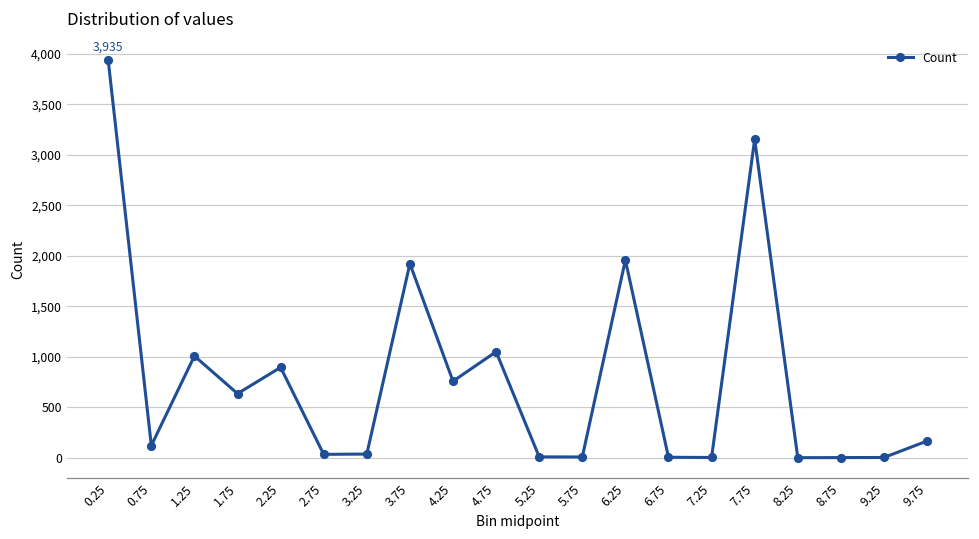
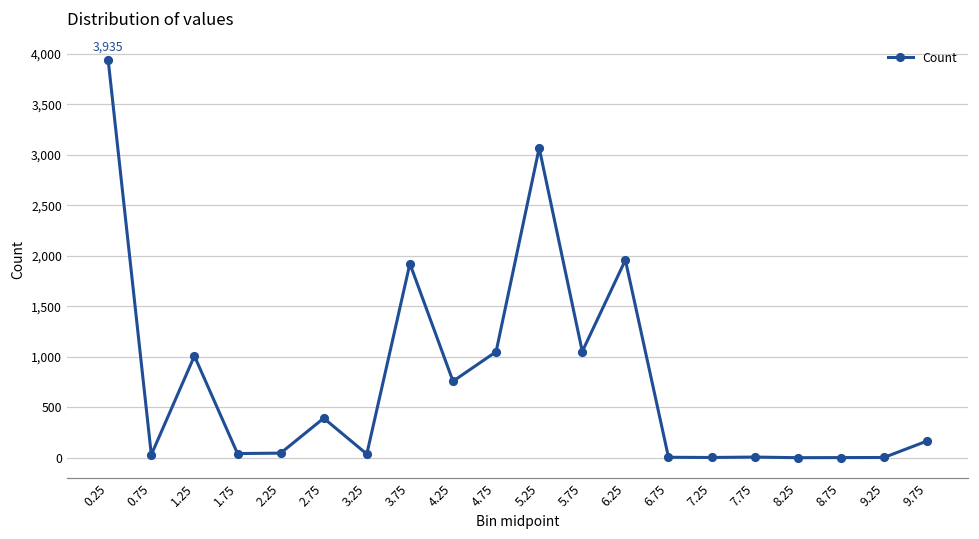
  {
-   "0.75": "100",
+   "0.75": "0",
    "1.25": "1,000",
-   "1.75": "600",
-   "2.25": "900",
-   "2.75": "0",
+   "1.75": "0",
+   "2.25": "0",
+   "2.75": "400",
    "3.25": "0",
    "3.75": "1,900",
    "4.25": "800",
    "4.75": "1,100",
-   "5.25": "0",
-   "5.75": "0",
+   "5.25": "3,100",
+   "5.75": "1,100",
    "6.25": "2,000",
    "6.75": "0",
    "7.25": "0",
-   "7.75": "3,200",
+   "7.75": "0",
    "8.25": "0",
    "8.75": "0",
    "9.25": "0",
    "9.75": "200"
  }
